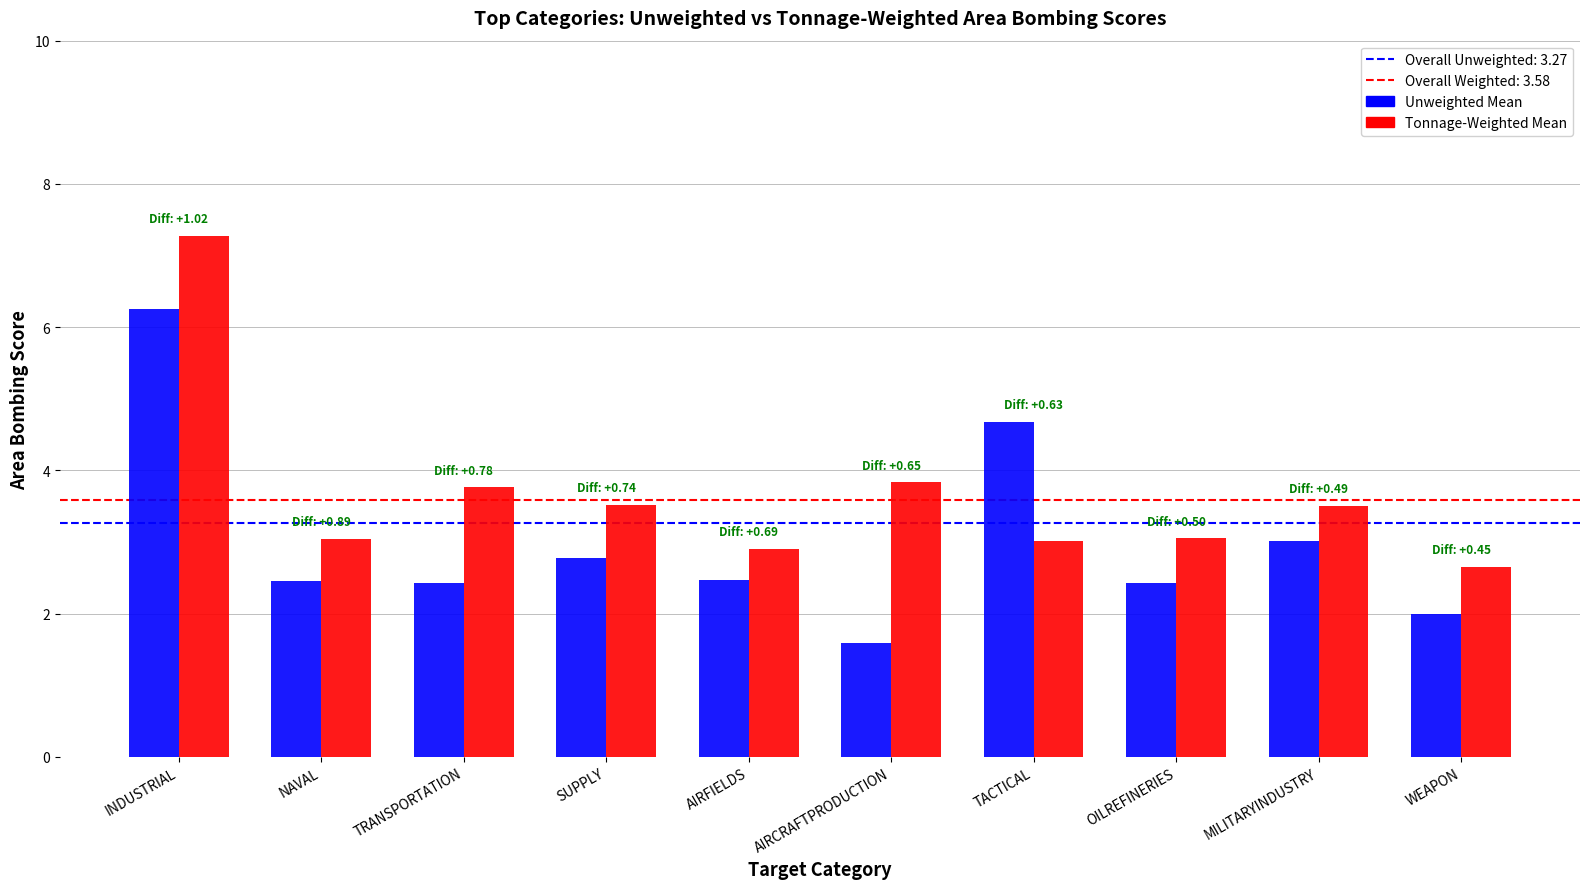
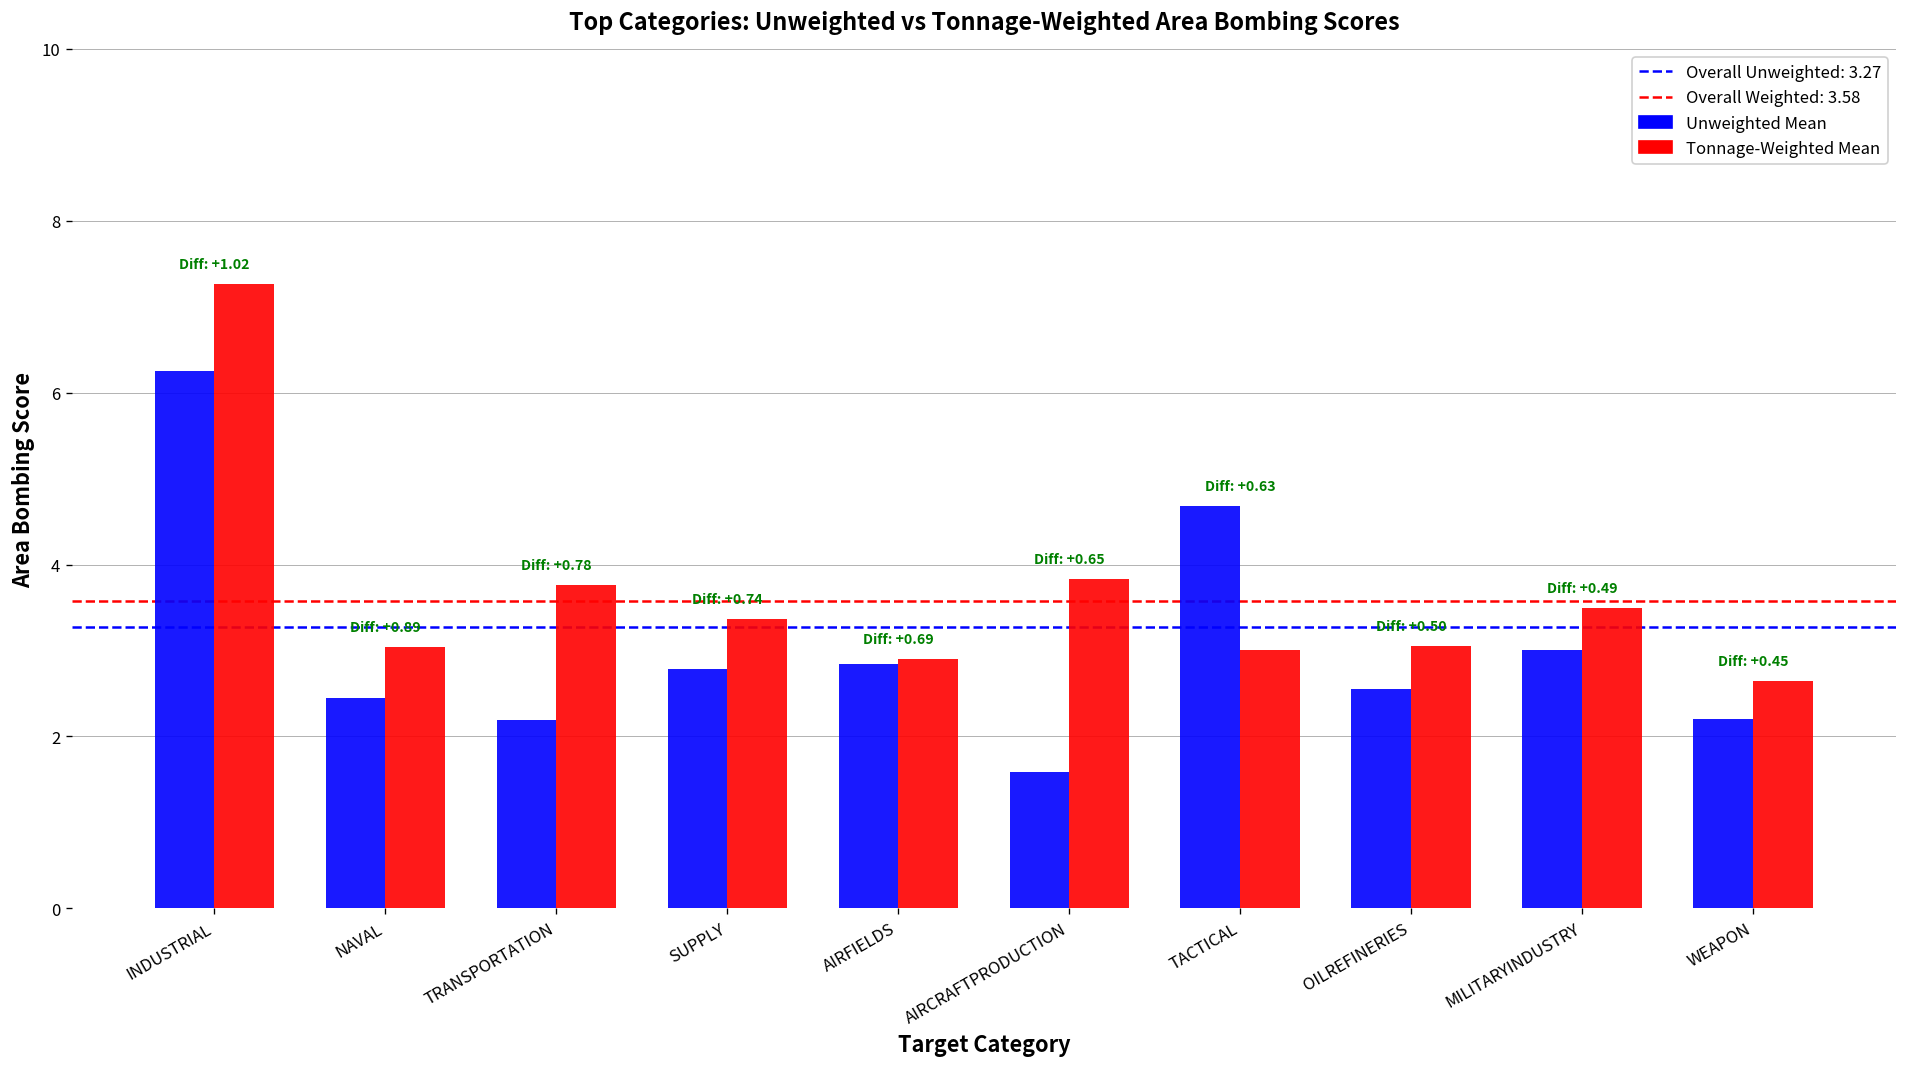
  {
    "Unweighted Mean": {
      "INDUSTRIAL": 6.3,
      "NAVAL": 2.5,
-     "TRANSPORTATION": 2.4,
+     "TRANSPORTATION": 2.2,
      "SUPPLY": 2.8,
-     "AIRFIELDS": 2.5,
+     "AIRFIELDS": 2.8,
      "AIRCRAFTPRODUCTION": 1.6,
-     "OILREFINERIES": 2.4,
+     "OILREFINERIES": 2.6,
      "MILITARYINDUSTRY": 3.0,
-     "WEAPON": 2.0
+     "WEAPON": 2.2
    },
    "Tonnage-Weighted Mean": {
-     "SUPPLY": 3.5,
+     "SUPPLY": 3.4,
      "TACTICAL": 3.0
    }
  }
